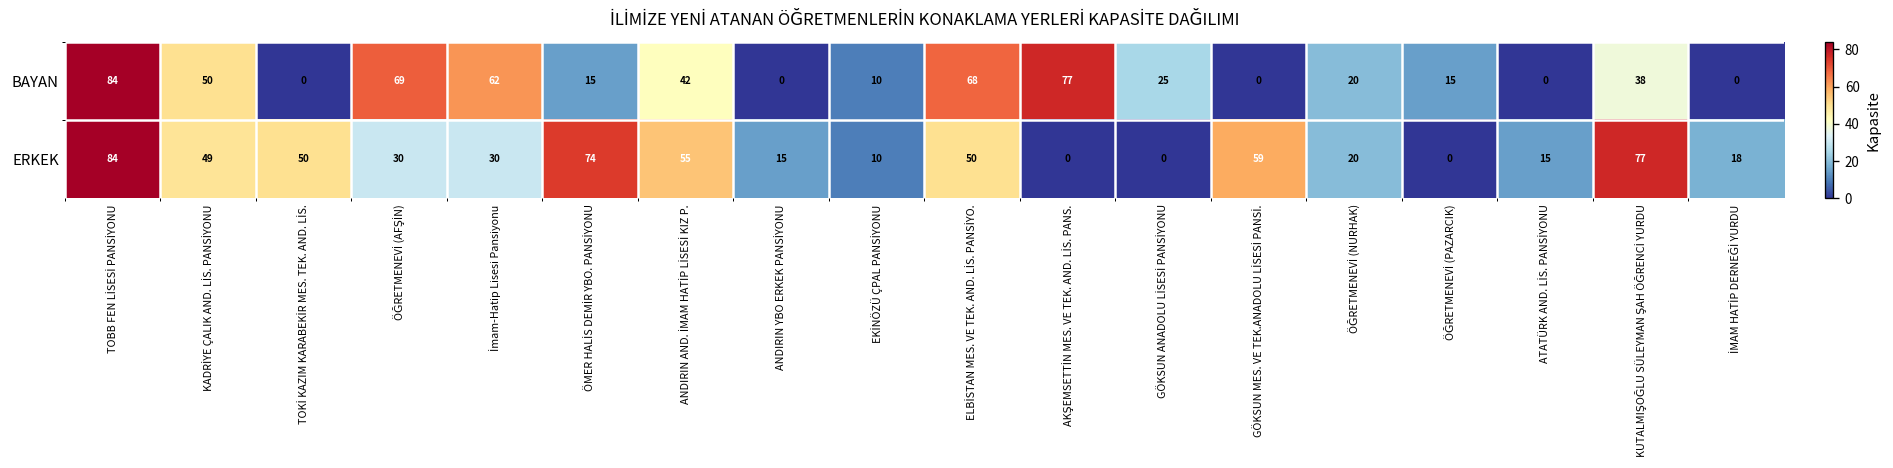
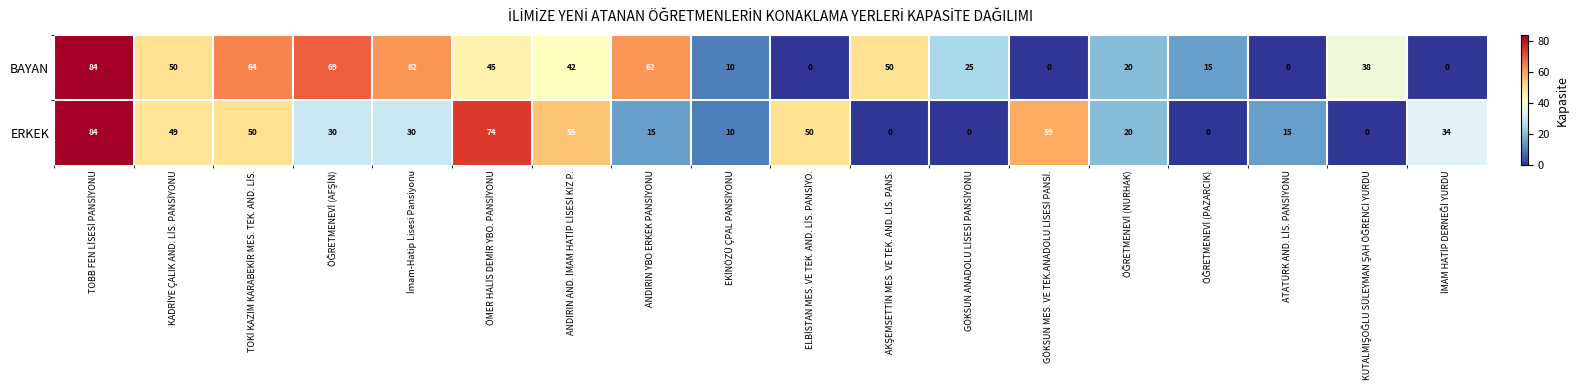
  {
    "BAYAN": {
      "TOBB FEN LİSESİ PANSİYONU": 84,
      "KADRİYE ÇALIK AND. LİS. PANSİYONU": 50,
-     "TOKİ KAZIM KARABEKİR MES. TEK. AND. LİS.": 0,
+     "TOKİ KAZIM KARABEKİR MES. TEK. AND. LİS.": 64,
      "ÖĞRETMENEVİ (AFŞİN)": 69,
      "İmam-Hatip Lisesi Pansiyonu": 62,
-     "ÖMER HALİS DEMİR YBO. PANSİYONU": 15,
+     "ÖMER HALİS DEMİR YBO. PANSİYONU": 45,
      "ANDIRIN AND. İMAM HATİP LİSESİ KIZ P.": 42,
-     "ANDIRIN YBO ERKEK PANSİYONU": 0,
+     "ANDIRIN YBO ERKEK PANSİYONU": 62,
      "EKİNÖZÜ ÇPAL PANSİYONU": 10,
-     "ELBİSTAN MES. VE TEK. AND. LİS. PANSİYO.": 68,
-     "AKŞEMSETTİN MES. VE TEK. AND. LİS. PANS.": 77,
+     "ELBİSTAN MES. VE TEK. AND. LİS. PANSİYO.": 0,
+     "AKŞEMSETTİN MES. VE TEK. AND. LİS. PANS.": 50,
      "GÖKSUN ANADOLU LİSESİ PANSİYONU": 25,
      "GÖKSUN MES. VE TEK.ANADOLU LİSESİ PANSİ.": 0,
      "ÖĞRETMENEVİ (NURHAK)": 20,
      "ÖĞRETMENEVİ (PAZARCIK)": 15,
      "ATATÜRK AND. LİS. PANSİYONU": 0,
      "KUTALMIŞOĞLU SÜLEYMAN ŞAH ÖĞRENCİ YURDU": 38,
      "İMAM HATİP DERNEĞİ YURDU": 0
    },
    "ERKEK": {
      "TOBB FEN LİSESİ PANSİYONU": 84,
      "KADRİYE ÇALIK AND. LİS. PANSİYONU": 49,
      "TOKİ KAZIM KARABEKİR MES. TEK. AND. LİS.": 50,
      "ÖĞRETMENEVİ (AFŞİN)": 30,
      "İmam-Hatip Lisesi Pansiyonu": 30,
      "ÖMER HALİS DEMİR YBO. PANSİYONU": 74,
      "ANDIRIN AND. İMAM HATİP LİSESİ KIZ P.": 55,
      "ANDIRIN YBO ERKEK PANSİYONU": 15,
      "EKİNÖZÜ ÇPAL PANSİYONU": 10,
      "ELBİSTAN MES. VE TEK. AND. LİS. PANSİYO.": 50,
      "AKŞEMSETTİN MES. VE TEK. AND. LİS. PANS.": 0,
      "GÖKSUN ANADOLU LİSESİ PANSİYONU": 0,
      "GÖKSUN MES. VE TEK.ANADOLU LİSESİ PANSİ.": 59,
      "ÖĞRETMENEVİ (NURHAK)": 20,
      "ÖĞRETMENEVİ (PAZARCIK)": 0,
      "ATATÜRK AND. LİS. PANSİYONU": 15,
-     "KUTALMIŞOĞLU SÜLEYMAN ŞAH ÖĞRENCİ YURDU": 77,
-     "İMAM HATİP DERNEĞİ YURDU": 18
+     "KUTALMIŞOĞLU SÜLEYMAN ŞAH ÖĞRENCİ YURDU": 0,
+     "İMAM HATİP DERNEĞİ YURDU": 34
    }
  }
